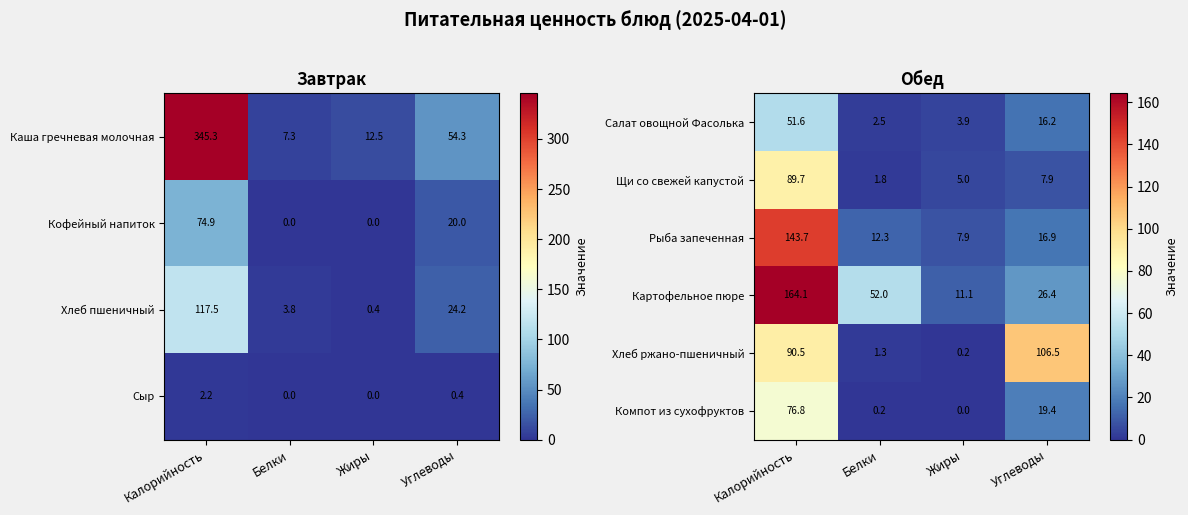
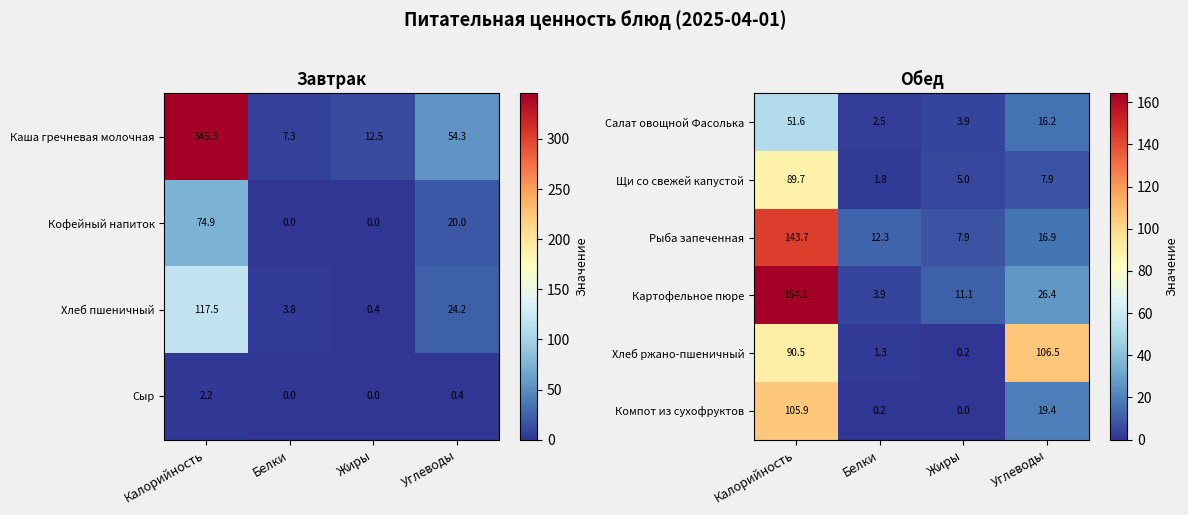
  {
    "Завтрак": {
      "Каша гречневая молочная": {
        "Калорийность": 345.3,
        "Белки": 7.3,
        "Жиры": 12.5,
        "Углеводы": 54.3
      },
      "Кофейный напиток": {
        "Калорийность": 74.9,
        "Белки": 0.0,
        "Жиры": 0.0,
        "Углеводы": 20.0
      },
      "Хлеб пшеничный": {
        "Калорийность": 117.5,
        "Белки": 3.8,
        "Жиры": 0.4,
        "Углеводы": 24.2
      },
      "Сыр": {
        "Калорийность": 2.2,
        "Белки": 0.0,
        "Жиры": 0.0,
        "Углеводы": 0.4
      }
    },
    "Обед": {
      "Салат овощной Фасолька": {
        "Калорийность": 51.6,
        "Белки": 2.5,
        "Жиры": 3.9,
        "Углеводы": 16.2
      },
      "Щи со свежей капустой": {
        "Калорийность": 89.7,
        "Белки": 1.8,
        "Жиры": 5.0,
        "Углеводы": 7.9
      },
      "Рыба запеченная": {
        "Калорийность": 143.7,
        "Белки": 12.3,
        "Жиры": 7.9,
        "Углеводы": 16.9
      },
      "Картофельное пюре": {
        "Калорийность": 164.1,
-       "Белки": 52.0,
+       "Белки": 3.9,
        "Жиры": 11.1,
        "Углеводы": 26.4
      },
      "Хлеб ржано-пшеничный": {
        "Калорийность": 90.5,
        "Белки": 1.3,
        "Жиры": 0.2,
        "Углеводы": 106.5
      },
      "Компот из сухофруктов": {
-       "Калорийность": 76.8,
+       "Калорийность": 105.9,
        "Белки": 0.2,
        "Жиры": 0.0,
        "Углеводы": 19.4
      }
    }
  }
